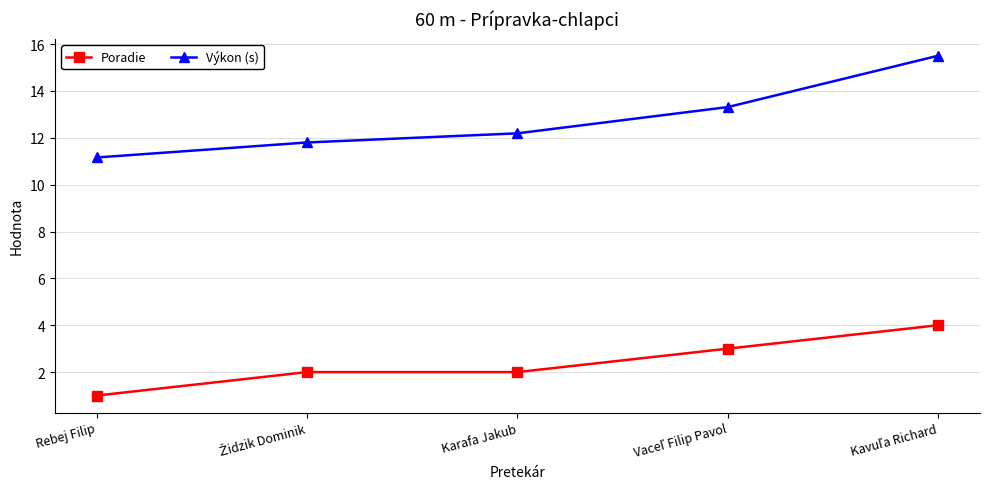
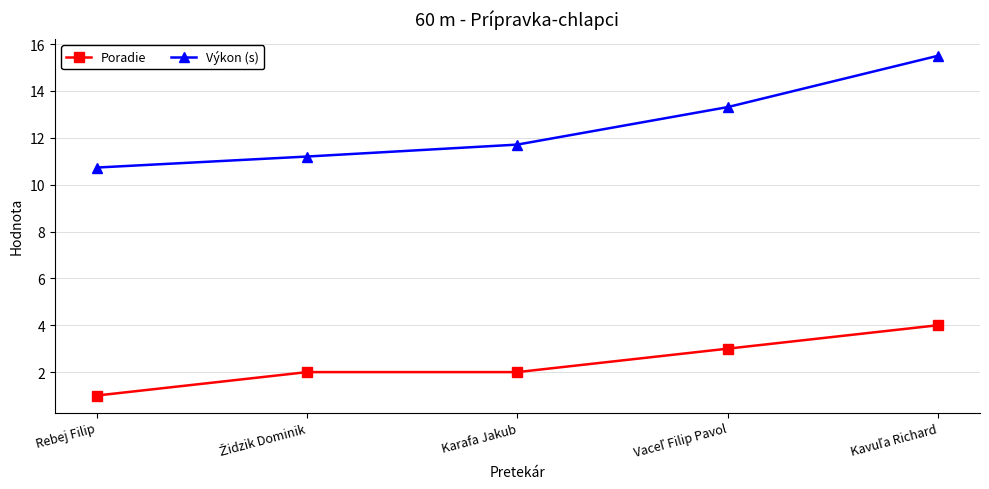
  {
    "Poradie": {
      "Rebej Filip": 1.0,
      "Židzik Dominik": 2.0,
      "Karafa Jakub": 2.0,
      "Vaceľ Filip Pavol": 3.0,
      "Kavuľa Richard": 4.0
    },
    "Výkon (s)": {
-     "Rebej Filip": 11.2,
-     "Židzik Dominik": 11.8,
-     "Karafa Jakub": 12.2,
+     "Rebej Filip": 10.7,
+     "Židzik Dominik": 11.2,
+     "Karafa Jakub": 11.7,
      "Vaceľ Filip Pavol": 13.3,
      "Kavuľa Richard": 15.5
    }
  }
